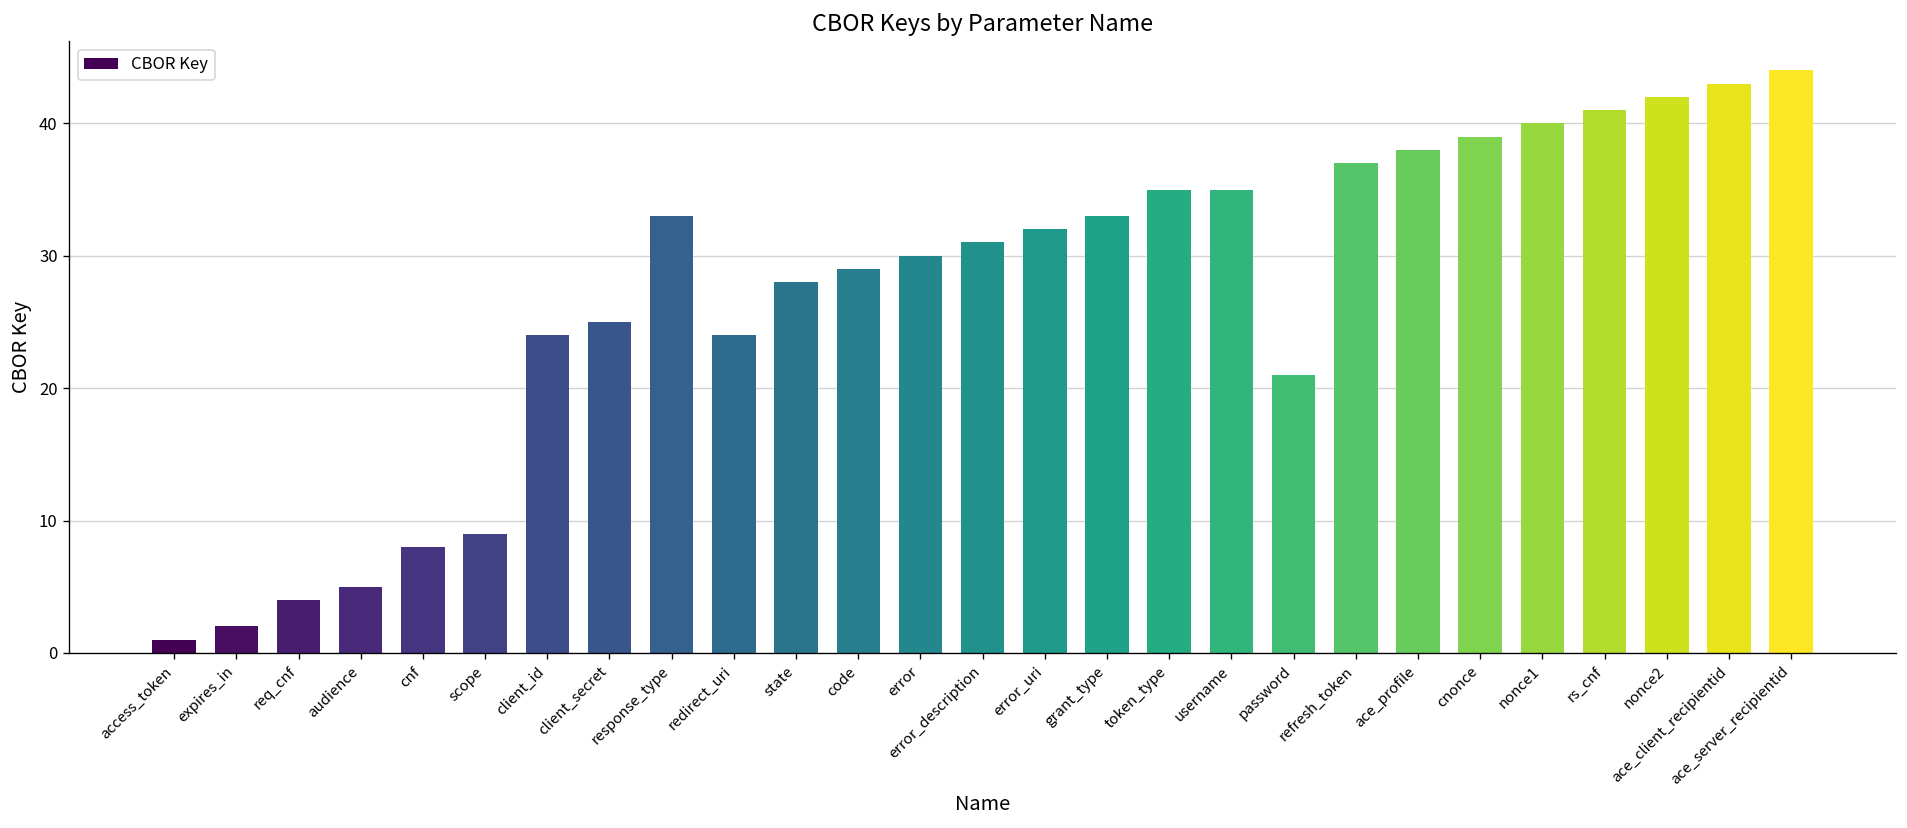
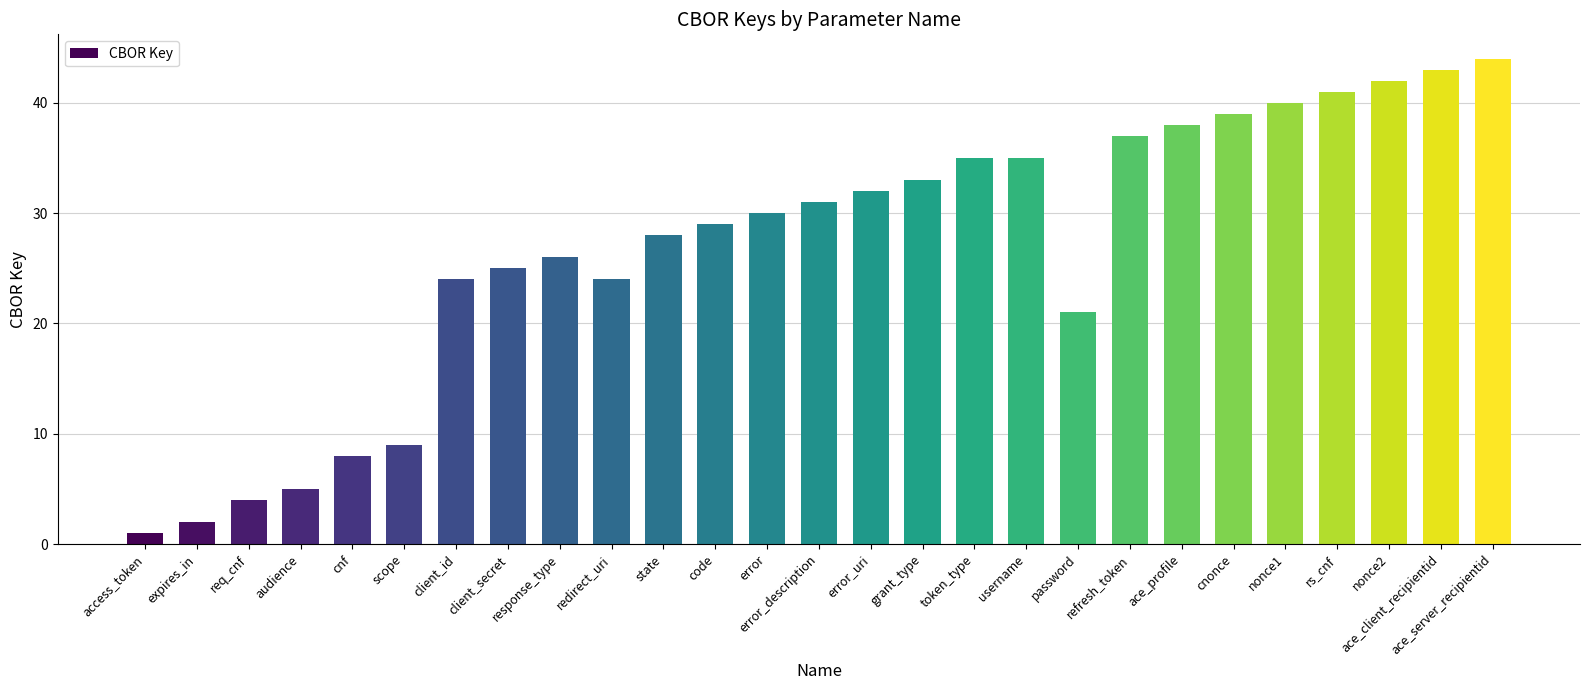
  {
    "access_token": 1,
    "expires_in": 2,
    "req_cnf": 4,
    "audience": 5,
    "cnf": 8,
    "scope": 9,
    "client_id": 24,
    "client_secret": 25,
-   "response_type": 33,
+   "response_type": 26,
    "redirect_uri": 24,
    "state": 28,
    "code": 29,
    "error": 30,
    "error_description": 31,
    "error_uri": 32,
    "grant_type": 33,
    "token_type": 35,
    "username": 35,
    "password": 21,
    "refresh_token": 37,
    "ace_profile": 38,
    "cnonce": 39,
    "nonce1": 40,
    "rs_cnf": 41,
    "nonce2": 42,
    "ace_client_recipientid": 43,
    "ace_server_recipientid": 44
  }
